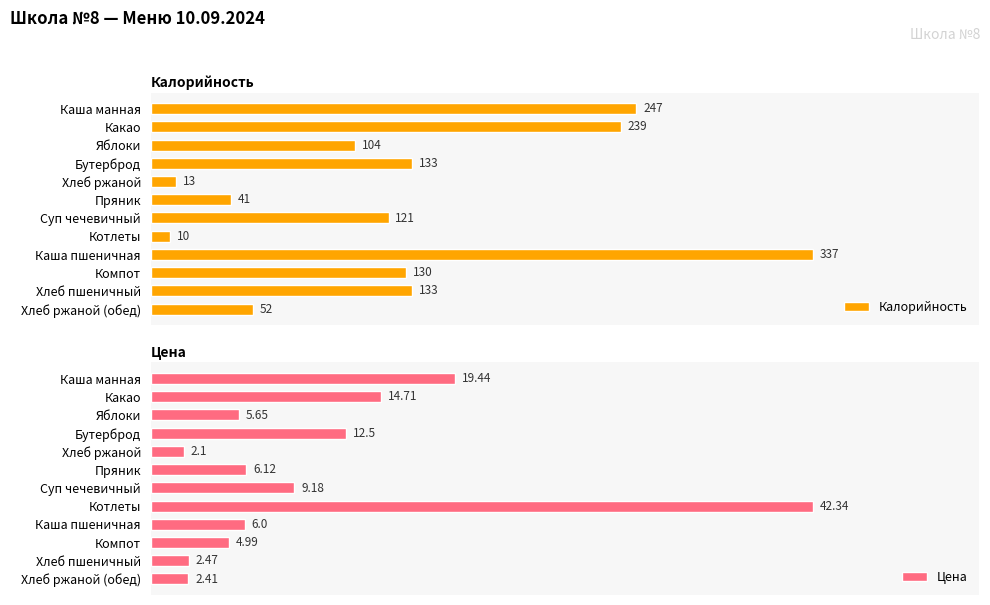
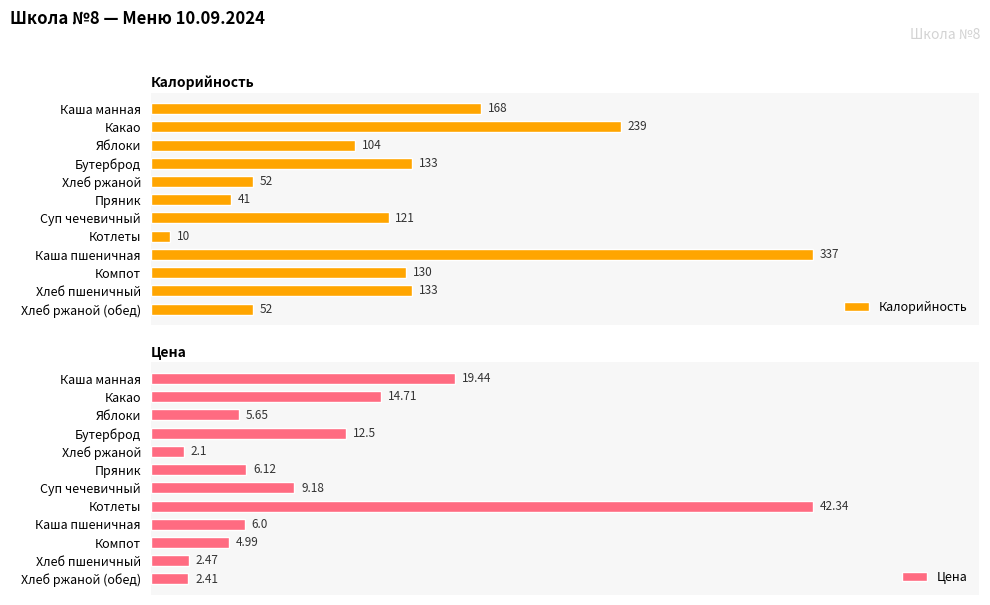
  {
    "Калорийность": {
-     "Каша манная": 247,
+     "Каша манная": 168,
      "Какао": 239,
      "Яблоки": 104,
      "Бутерброд": 133,
-     "Хлеб ржаной": 13,
+     "Хлеб ржаной": 52,
      "Пряник": 41,
      "Суп чечевичный": 121,
      "Котлеты": 10,
      "Каша пшеничная": 337,
      "Компот": 130,
      "Хлеб пшеничный": 133,
      "Хлеб ржаной (обед)": 52
    },
    "Цена": {
      "Каша манная": 19.44,
      "Какао": 14.71,
      "Яблоки": 5.65,
      "Бутерброд": 12.5,
      "Хлеб ржаной": 2.1,
      "Пряник": 6.12,
      "Суп чечевичный": 9.18,
      "Котлеты": 42.34,
      "Каша пшеничная": 6.0,
      "Компот": 4.99,
      "Хлеб пшеничный": 2.47,
      "Хлеб ржаной (обед)": 2.41
    }
  }
